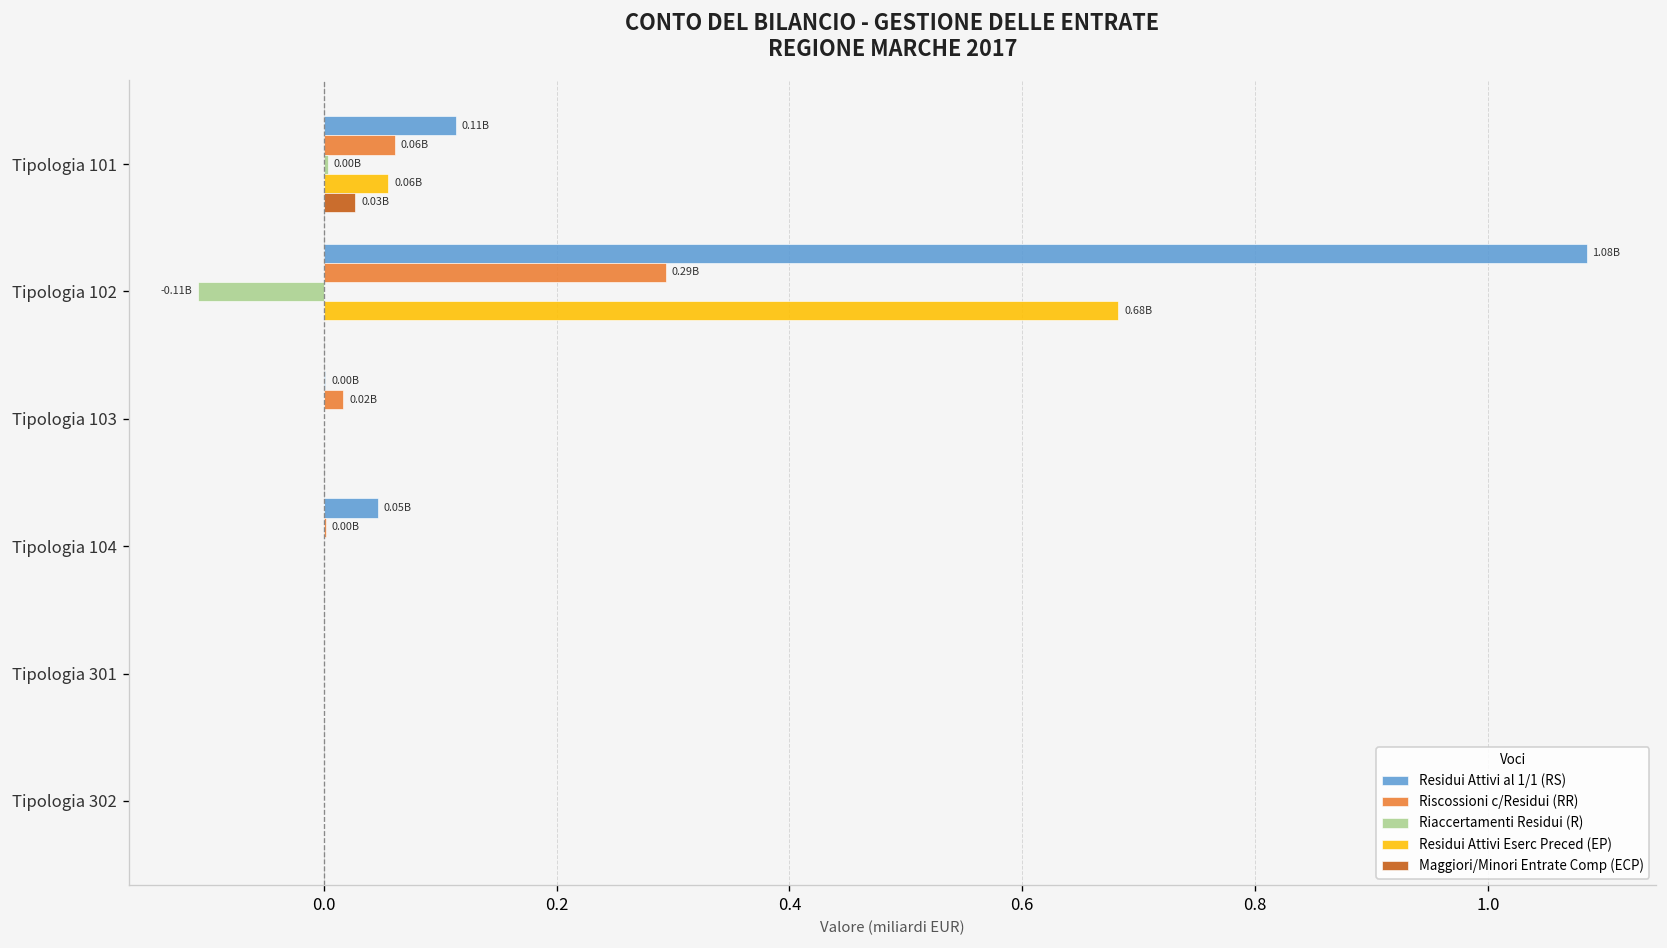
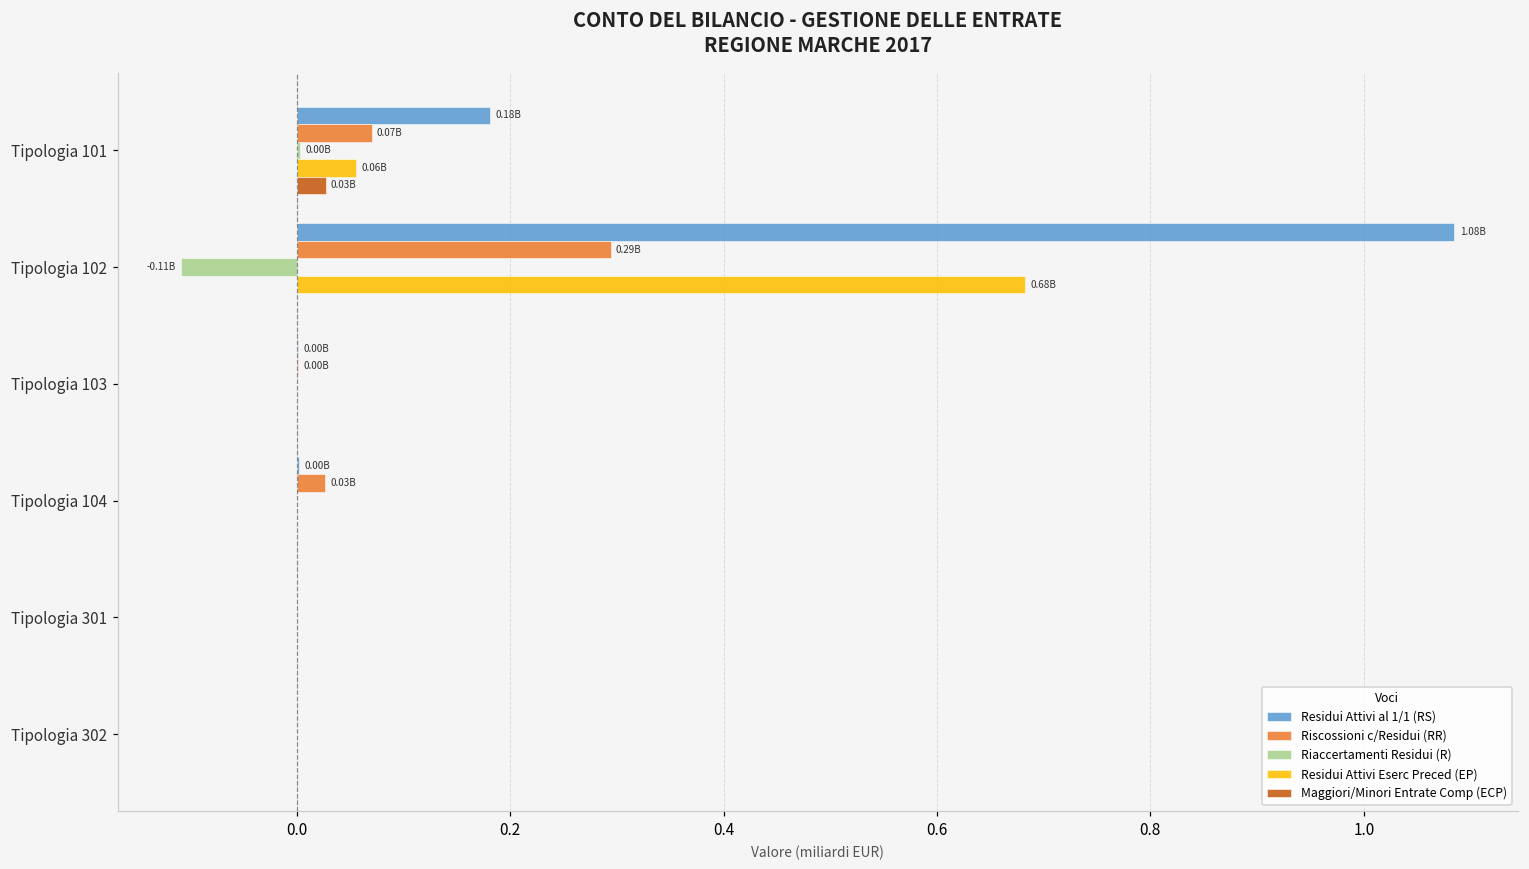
  {
    "Residui Attivi al 1/1 (RS)": {
-     "Tipologia 101": "0.11B",
+     "Tipologia 101": "0.18B",
      "Tipologia 102": "1.08B",
      "Tipologia 103": "0.00B",
-     "Tipologia 104": "0.05B"
+     "Tipologia 104": "0.00B"
    },
    "Riscossioni c/Residui (RR)": {
-     "Tipologia 101": "0.06B",
+     "Tipologia 101": "0.07B",
      "Tipologia 102": "0.29B",
-     "Tipologia 103": "0.02B",
-     "Tipologia 104": "0.00B"
+     "Tipologia 103": "0.00B",
+     "Tipologia 104": "0.03B"
    },
    "Riaccertamenti Residui (R)": {
      "Tipologia 101": "0.00B",
      "Tipologia 102": "-0.11B"
    },
    "Residui Attivi Eserc Preced (EP)": {
      "Tipologia 101": "0.06B",
      "Tipologia 102": "0.68B"
    },
    "Maggiori/Minori Entrate Comp (ECP)": {
      "Tipologia 101": "0.03B"
    }
  }
